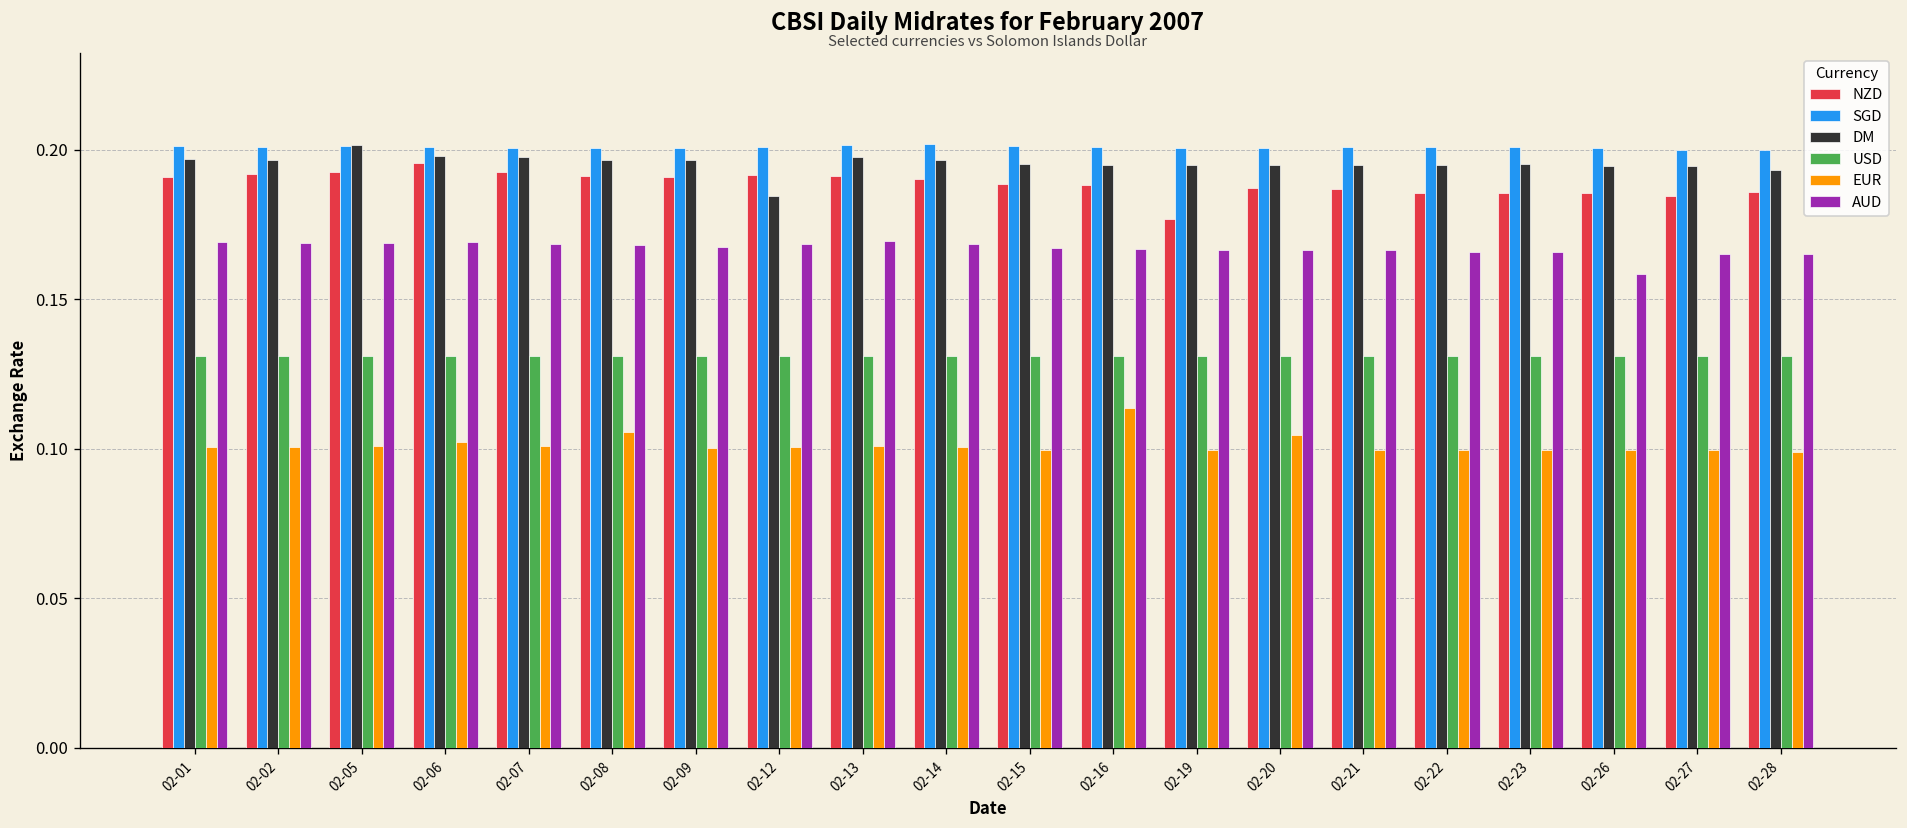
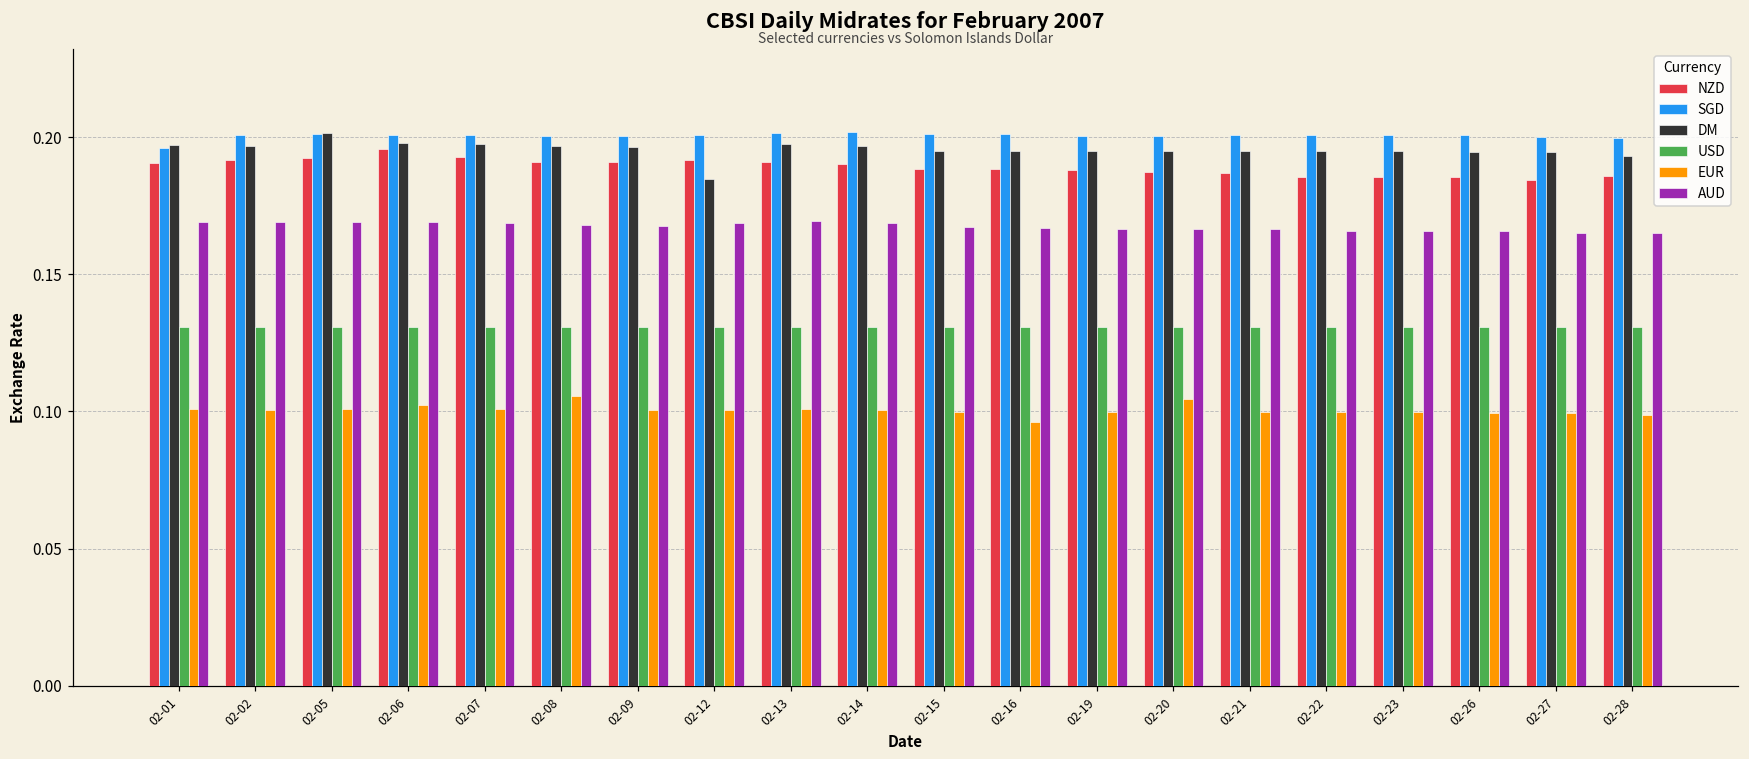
  {
    "NZD": {
      "02-01": 0.191,
      "02-02": 0.192,
      "02-05": 0.193,
      "02-06": 0.196,
      "02-07": 0.193,
      "02-08": 0.191,
      "02-09": 0.191,
      "02-12": 0.192,
      "02-13": 0.191,
      "02-14": 0.190,
      "02-15": 0.188,
      "02-16": 0.188,
-     "02-19": 0.177,
+     "02-19": 0.188,
      "02-20": 0.187,
      "02-21": 0.187,
      "02-22": 0.185,
      "02-23": 0.186,
      "02-26": 0.185,
      "02-27": 0.184,
      "02-28": 0.186
    },
    "SGD": {
-     "02-01": 0.201,
+     "02-01": 0.196,
      "02-02": 0.201,
      "02-05": 0.201,
      "02-06": 0.201,
      "02-07": 0.201,
      "02-08": 0.201,
      "02-09": 0.201,
      "02-12": 0.201,
      "02-13": 0.202,
      "02-14": 0.202,
      "02-15": 0.201,
      "02-16": 0.201,
      "02-19": 0.200,
      "02-20": 0.201,
      "02-21": 0.201,
      "02-22": 0.201,
      "02-23": 0.201,
      "02-26": 0.201,
      "02-27": 0.200,
      "02-28": 0.200
    },
    "DM": {
      "02-01": 0.197,
      "02-02": 0.197,
      "02-05": 0.201,
      "02-06": 0.198,
      "02-07": 0.198,
      "02-08": 0.197,
      "02-09": 0.196,
      "02-12": 0.185,
      "02-13": 0.198,
      "02-14": 0.197,
      "02-15": 0.195,
      "02-16": 0.195,
      "02-19": 0.195,
      "02-20": 0.195,
      "02-21": 0.195,
      "02-22": 0.195,
      "02-23": 0.195,
      "02-26": 0.195,
      "02-27": 0.194,
      "02-28": 0.193
    },
    "USD": {
      "02-01": 0.131,
      "02-02": 0.131,
      "02-05": 0.131,
      "02-06": 0.131,
      "02-07": 0.131,
      "02-08": 0.131,
      "02-09": 0.131,
      "02-12": 0.131,
      "02-13": 0.131,
      "02-14": 0.131,
      "02-15": 0.131,
      "02-16": 0.131,
      "02-19": 0.131,
      "02-20": 0.131,
      "02-21": 0.131,
      "02-22": 0.131,
      "02-23": 0.131,
      "02-26": 0.131,
      "02-27": 0.131,
      "02-28": 0.131
    },
    "EUR": {
      "02-01": 0.101,
      "02-02": 0.101,
      "02-05": 0.101,
      "02-06": 0.102,
      "02-07": 0.101,
      "02-08": 0.106,
      "02-09": 0.100,
      "02-12": 0.101,
      "02-13": 0.101,
      "02-14": 0.101,
      "02-15": 0.100,
-     "02-16": 0.114,
+     "02-16": 0.096,
      "02-19": 0.100,
      "02-20": 0.105,
      "02-21": 0.100,
      "02-22": 0.100,
      "02-23": 0.100,
      "02-26": 0.100,
      "02-27": 0.099,
      "02-28": 0.099
    },
    "AUD": {
      "02-01": 0.169,
      "02-02": 0.169,
      "02-05": 0.169,
      "02-06": 0.169,
      "02-07": 0.169,
      "02-08": 0.168,
      "02-09": 0.168,
      "02-12": 0.169,
      "02-13": 0.169,
      "02-14": 0.169,
      "02-15": 0.167,
      "02-16": 0.167,
      "02-19": 0.167,
      "02-20": 0.166,
      "02-21": 0.167,
      "02-22": 0.166,
      "02-23": 0.166,
-     "02-26": 0.158,
+     "02-26": 0.166,
      "02-27": 0.165,
      "02-28": 0.165
    }
  }
